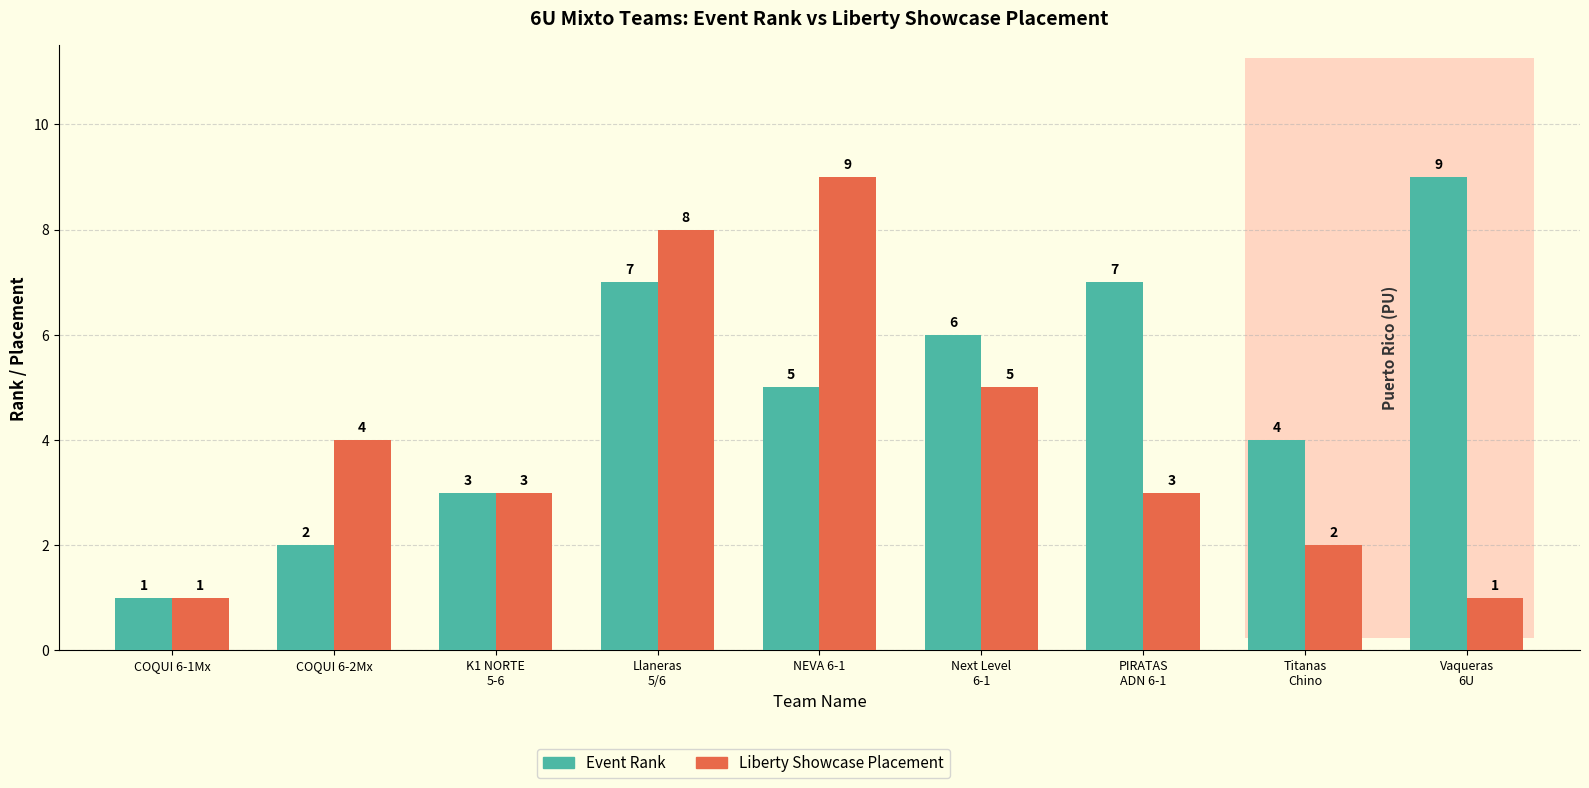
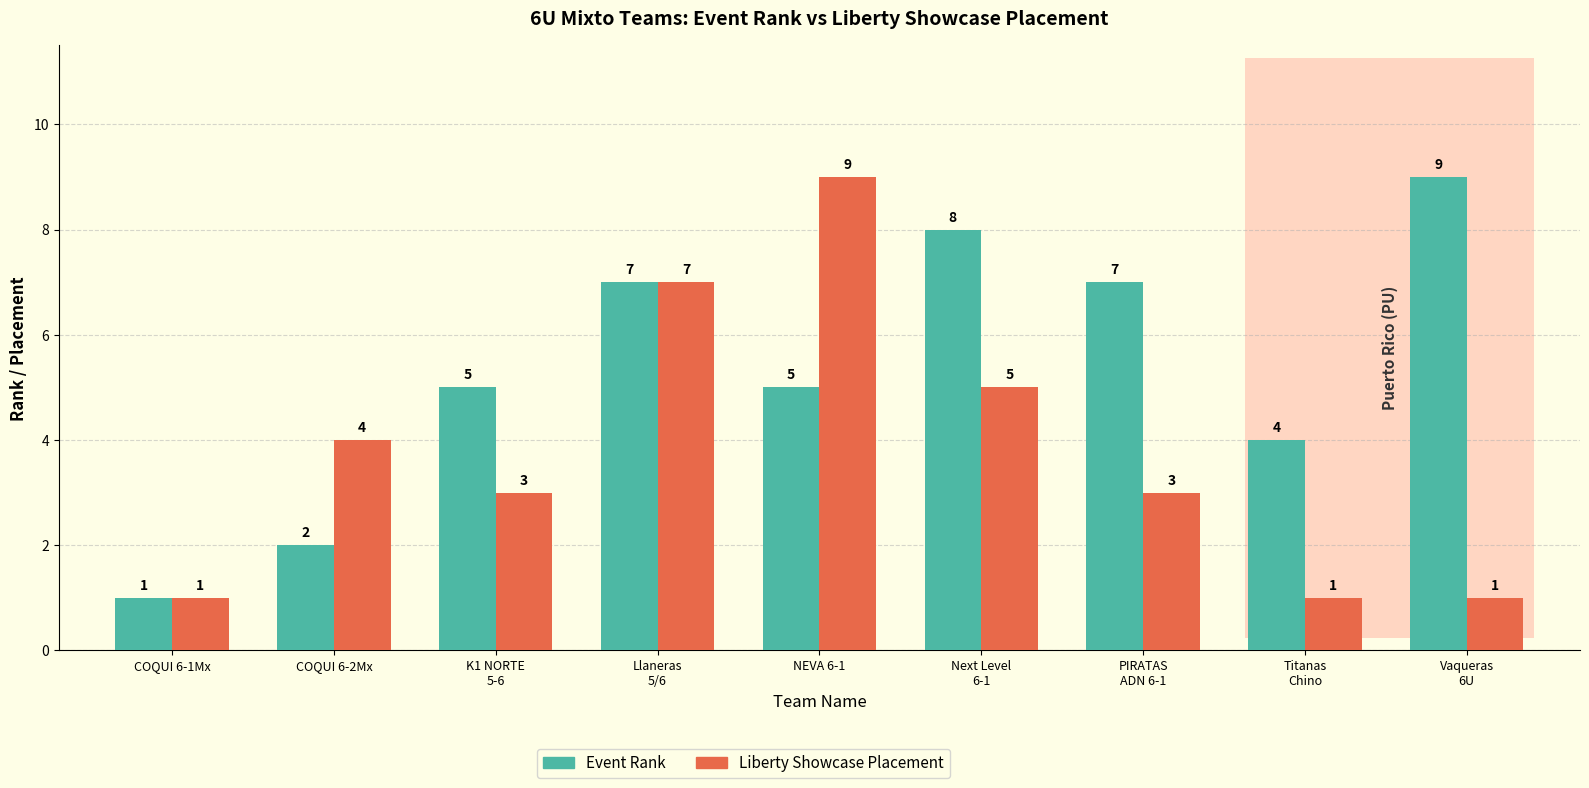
  {
    "Event Rank": {
      "COQUI 6-1Mx": 1,
      "COQUI 6-2Mx": 2,
-     "K1 NORTE 5-6": 3,
+     "K1 NORTE 5-6": 5,
      "Llaneras 5/6": 7,
      "NEVA 6-1": 5,
-     "Next Level 6-1": 6,
+     "Next Level 6-1": 8,
      "PIRATAS ADN 6-1": 7,
      "Titanas Chino": 4,
      "Vaqueras 6U": 9
    },
    "Liberty Showcase Placement": {
      "COQUI 6-1Mx": 1,
      "COQUI 6-2Mx": 4,
      "K1 NORTE 5-6": 3,
-     "Llaneras 5/6": 8,
+     "Llaneras 5/6": 7,
      "NEVA 6-1": 9,
      "Next Level 6-1": 5,
      "PIRATAS ADN 6-1": 3,
-     "Titanas Chino": 2,
+     "Titanas Chino": 1,
      "Vaqueras 6U": 1
    }
  }
